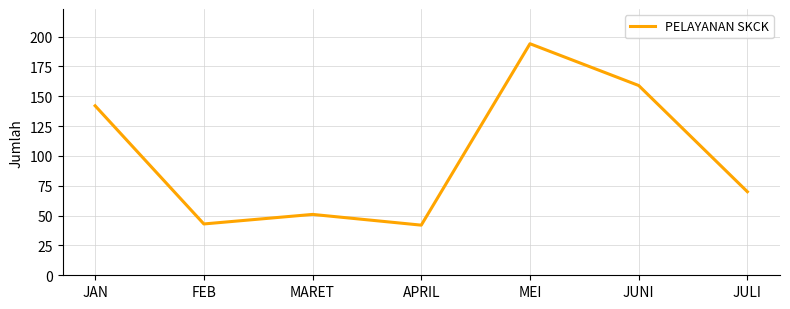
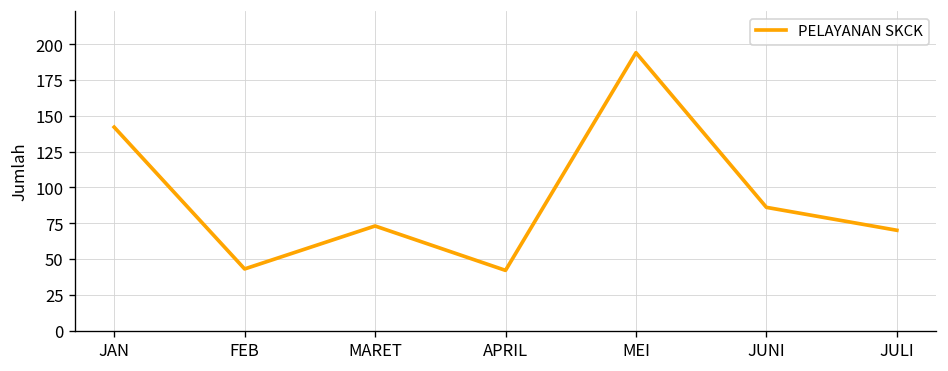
  {
    "JAN": 142,
    "FEB": 43,
-   "MARET": 51,
+   "MARET": 73,
    "APRIL": 42,
    "MEI": 194,
-   "JUNI": 159,
+   "JUNI": 86,
    "JULI": 70
  }
